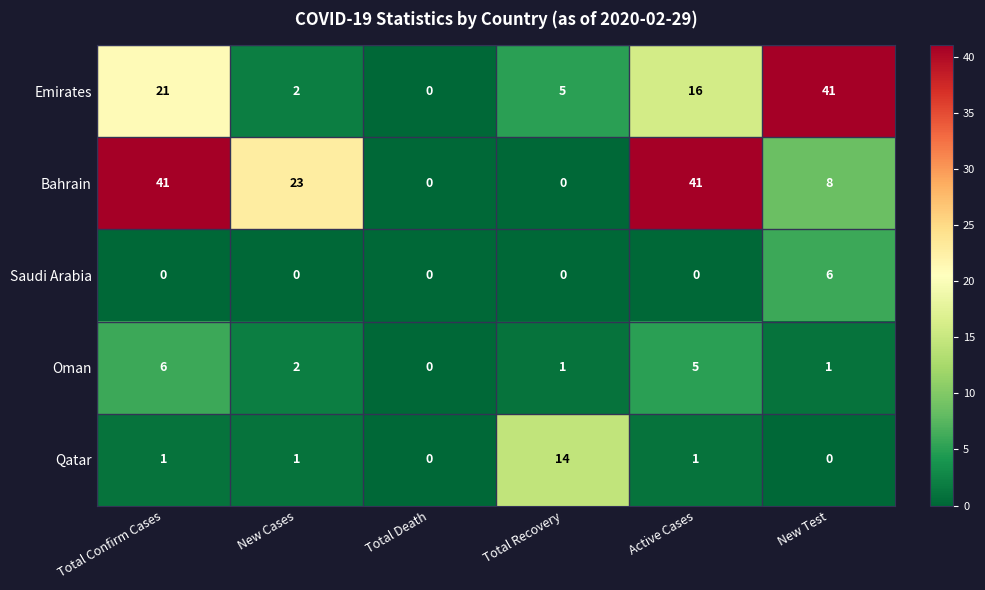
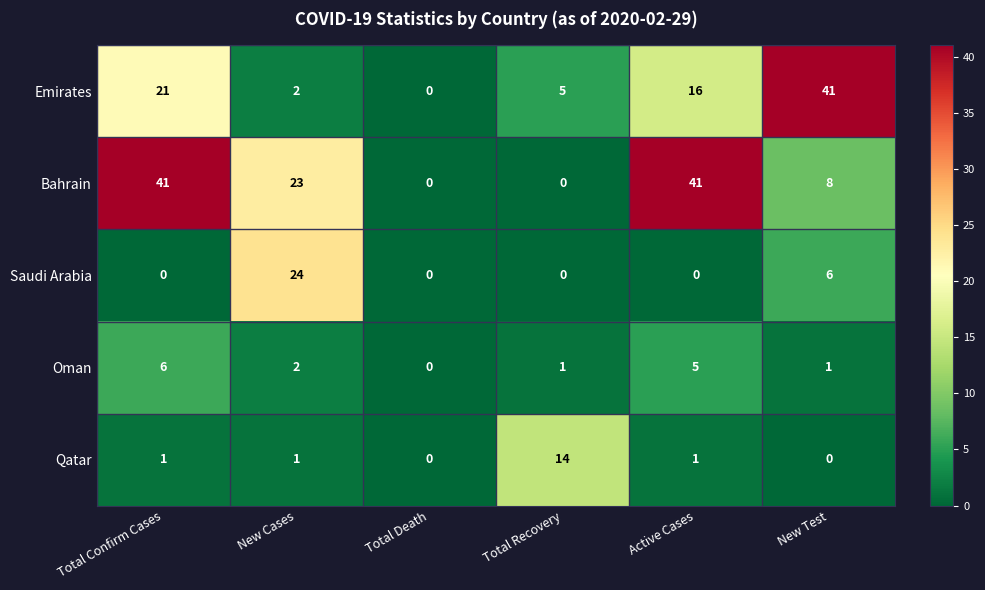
  {
    "Emirates": {
      "Total Confirm Cases": 21,
      "New Cases": 2,
      "Total Death": 0,
      "Total Recovery": 5,
      "Active Cases": 16,
      "New Test": 41
    },
    "Bahrain": {
      "Total Confirm Cases": 41,
      "New Cases": 23,
      "Total Death": 0,
      "Total Recovery": 0,
      "Active Cases": 41,
      "New Test": 8
    },
    "Saudi Arabia": {
      "Total Confirm Cases": 0,
-     "New Cases": 0,
+     "New Cases": 24,
      "Total Death": 0,
      "Total Recovery": 0,
      "Active Cases": 0,
      "New Test": 6
    },
    "Oman": {
      "Total Confirm Cases": 6,
      "New Cases": 2,
      "Total Death": 0,
      "Total Recovery": 1,
      "Active Cases": 5,
      "New Test": 1
    },
    "Qatar": {
      "Total Confirm Cases": 1,
      "New Cases": 1,
      "Total Death": 0,
      "Total Recovery": 14,
      "Active Cases": 1,
      "New Test": 0
    }
  }
